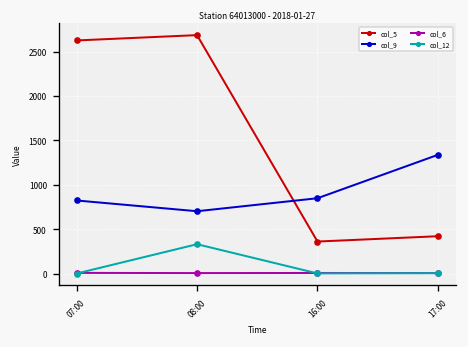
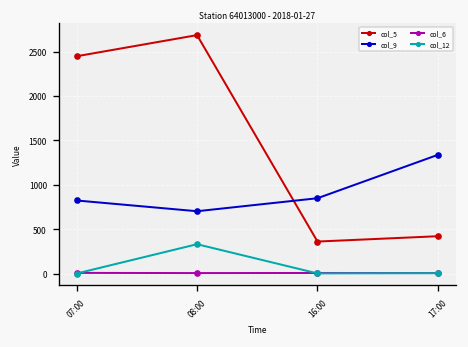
  {
    "col_5": {
-     "07:00": 2600,
+     "07:00": 2400,
      "08:00": 2700,
      "16:00": 400,
      "17:00": 400
    },
    "col_9": {
      "07:00": 800,
      "08:00": 700,
      "16:00": 800,
      "17:00": 1300
    },
    "col_6": {
      "08:00": 0
    },
    "col_12": {
      "08:00": 300
    }
  }
